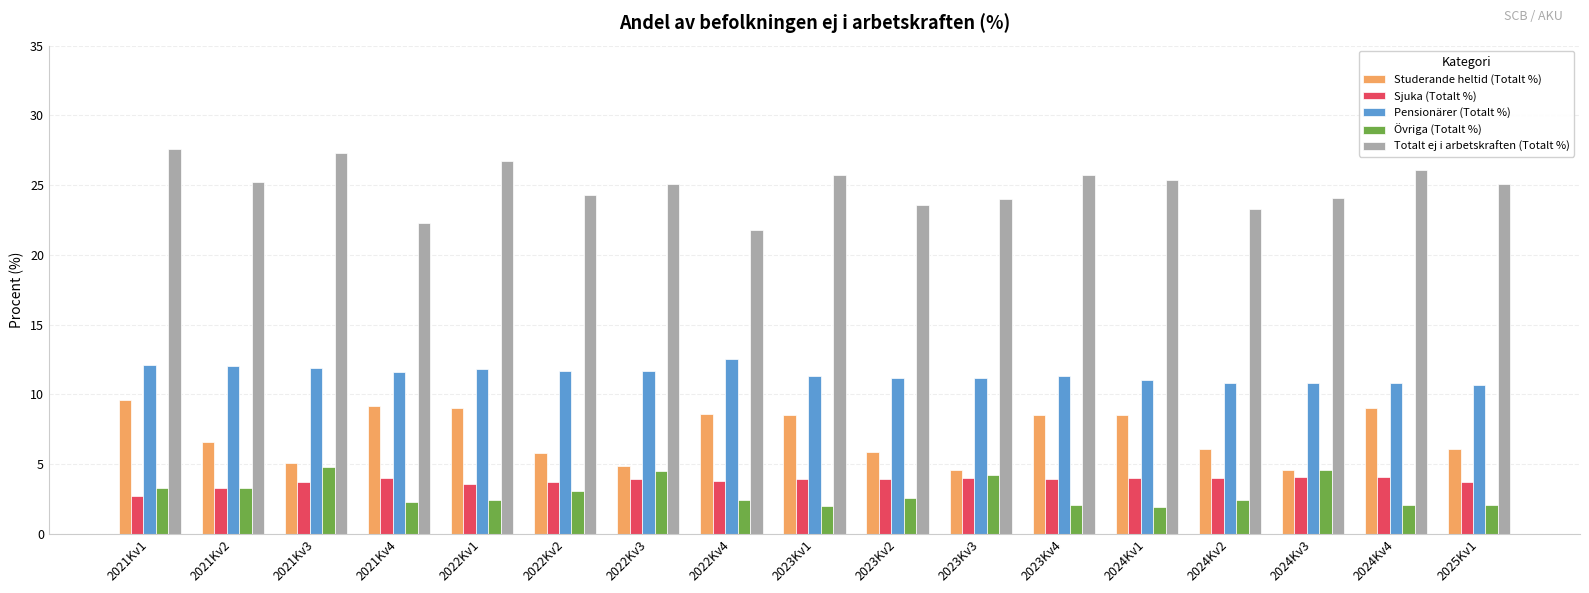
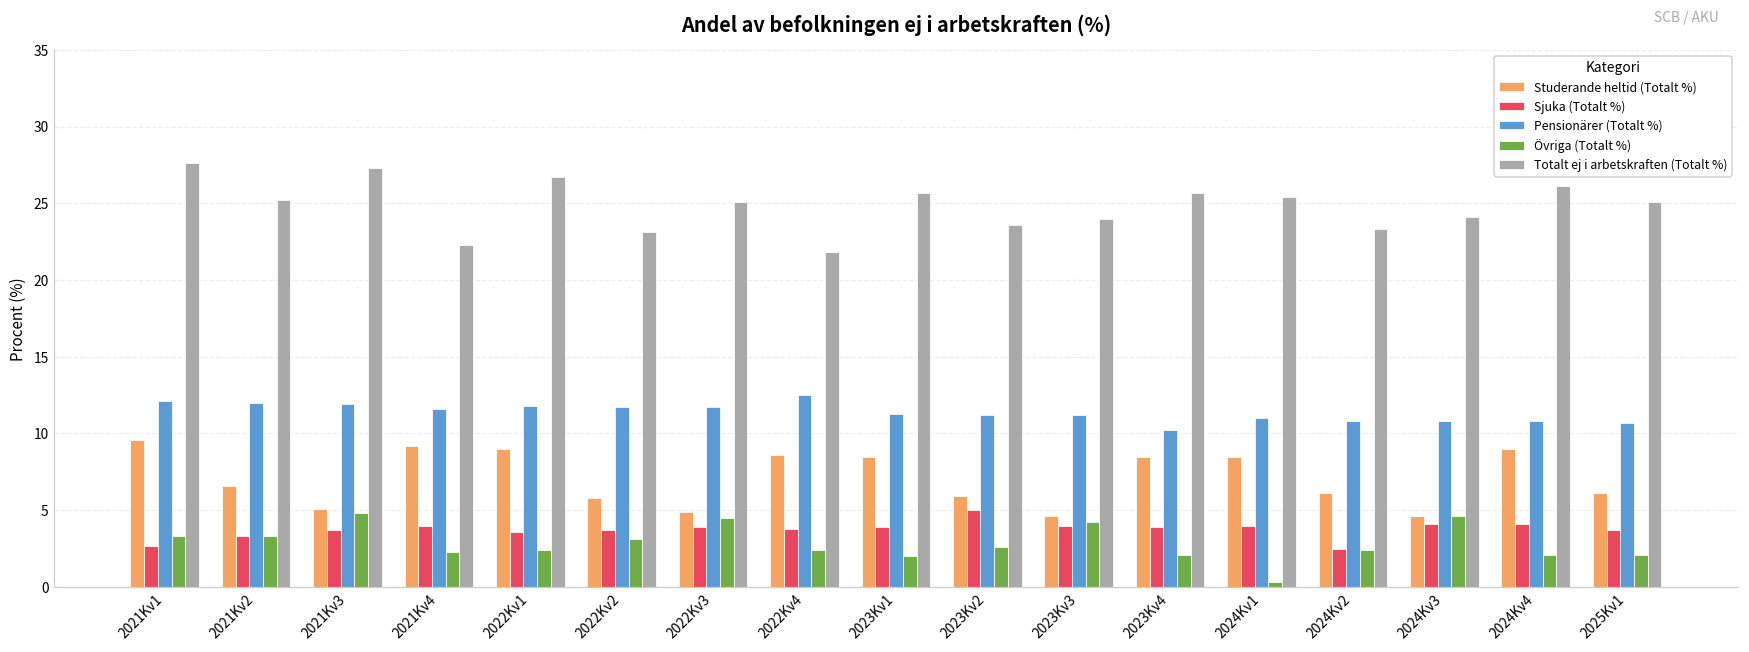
  {
    "Studerande heltid (Totalt %)": {
      "2021Kv1": 9.6,
      "2021Kv2": 6.6,
      "2021Kv3": 5.1,
      "2021Kv4": 9.2,
      "2022Kv1": 9.0,
      "2022Kv2": 5.8,
      "2022Kv3": 4.9,
      "2022Kv4": 8.6,
      "2023Kv1": 8.5,
      "2023Kv2": 5.9,
      "2023Kv3": 4.6,
      "2023Kv4": 8.5,
      "2024Kv1": 8.5,
      "2024Kv2": 6.1,
      "2024Kv3": 4.6,
      "2024Kv4": 9.0,
      "2025Kv1": 6.1
    },
    "Sjuka (Totalt %)": {
      "2021Kv1": 2.7,
      "2021Kv2": 3.3,
      "2021Kv3": 3.7,
      "2021Kv4": 4.0,
      "2022Kv1": 3.6,
      "2022Kv2": 3.7,
      "2022Kv3": 3.9,
      "2022Kv4": 3.8,
      "2023Kv1": 3.9,
-     "2023Kv2": 3.9,
+     "2023Kv2": 5.0,
      "2023Kv3": 4.0,
      "2023Kv4": 3.9,
      "2024Kv1": 4.0,
-     "2024Kv2": 4.0,
+     "2024Kv2": 2.5,
      "2024Kv3": 4.1,
      "2024Kv4": 4.1,
      "2025Kv1": 3.7
    },
    "Pensionärer (Totalt %)": {
      "2021Kv1": 12.1,
      "2021Kv2": 12.0,
      "2021Kv3": 11.9,
      "2021Kv4": 11.6,
      "2022Kv1": 11.8,
      "2022Kv2": 11.7,
      "2022Kv3": 11.7,
      "2022Kv4": 12.5,
      "2023Kv1": 11.3,
      "2023Kv2": 11.2,
      "2023Kv3": 11.2,
-     "2023Kv4": 11.3,
+     "2023Kv4": 10.2,
      "2024Kv1": 11.0,
      "2024Kv2": 10.8,
      "2024Kv3": 10.8,
      "2024Kv4": 10.8,
      "2025Kv1": 10.7
    },
    "Övriga (Totalt %)": {
      "2021Kv1": 3.3,
      "2021Kv2": 3.3,
      "2021Kv3": 4.8,
      "2021Kv4": 2.3,
      "2022Kv1": 2.4,
      "2022Kv2": 3.1,
      "2022Kv3": 4.5,
      "2022Kv4": 2.4,
      "2023Kv1": 2.0,
      "2023Kv2": 2.6,
      "2023Kv3": 4.2,
      "2023Kv4": 2.1,
-     "2024Kv1": 1.9,
+     "2024Kv1": 0.3,
      "2024Kv2": 2.4,
      "2024Kv3": 4.6,
      "2024Kv4": 2.1,
      "2025Kv1": 2.1
    },
    "Totalt ej i arbetskraften (Totalt %)": {
      "2021Kv1": 27.6,
      "2021Kv2": 25.2,
      "2021Kv3": 27.3,
      "2021Kv4": 22.3,
      "2022Kv1": 26.7,
-     "2022Kv2": 24.3,
+     "2022Kv2": 23.1,
      "2022Kv3": 25.1,
      "2022Kv4": 21.8,
      "2023Kv1": 25.7,
      "2023Kv2": 23.6,
      "2023Kv3": 24.0,
      "2023Kv4": 25.7,
      "2024Kv1": 25.4,
      "2024Kv2": 23.3,
      "2024Kv3": 24.1,
      "2024Kv4": 26.1,
      "2025Kv1": 25.1
    }
  }
